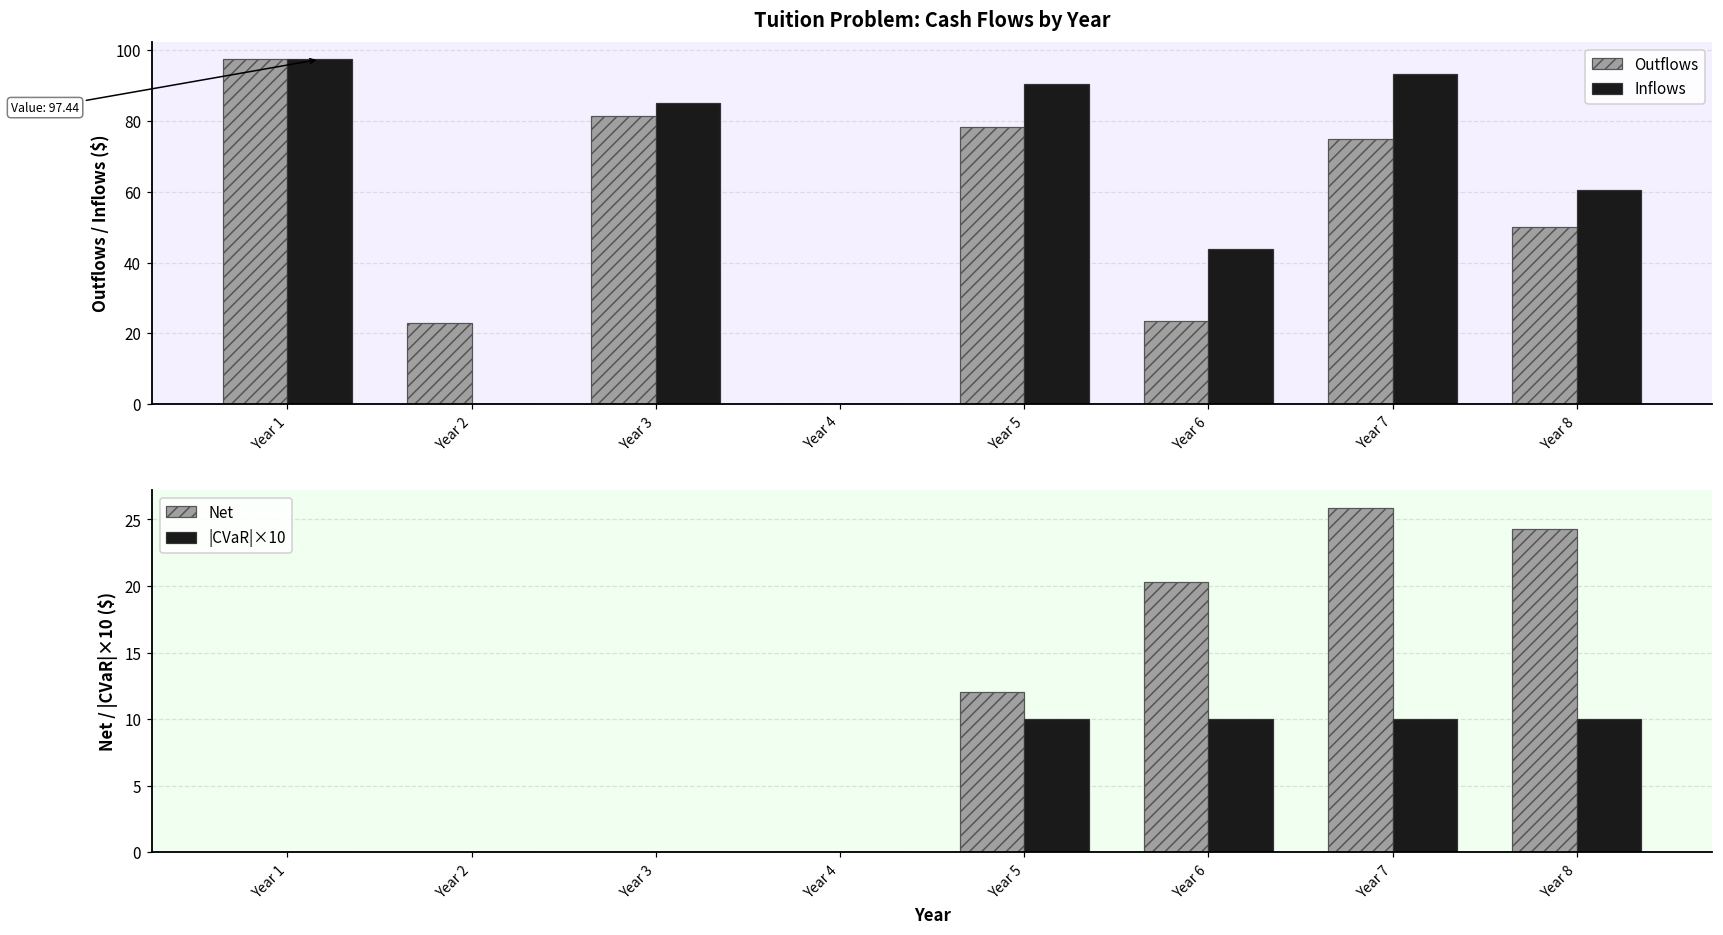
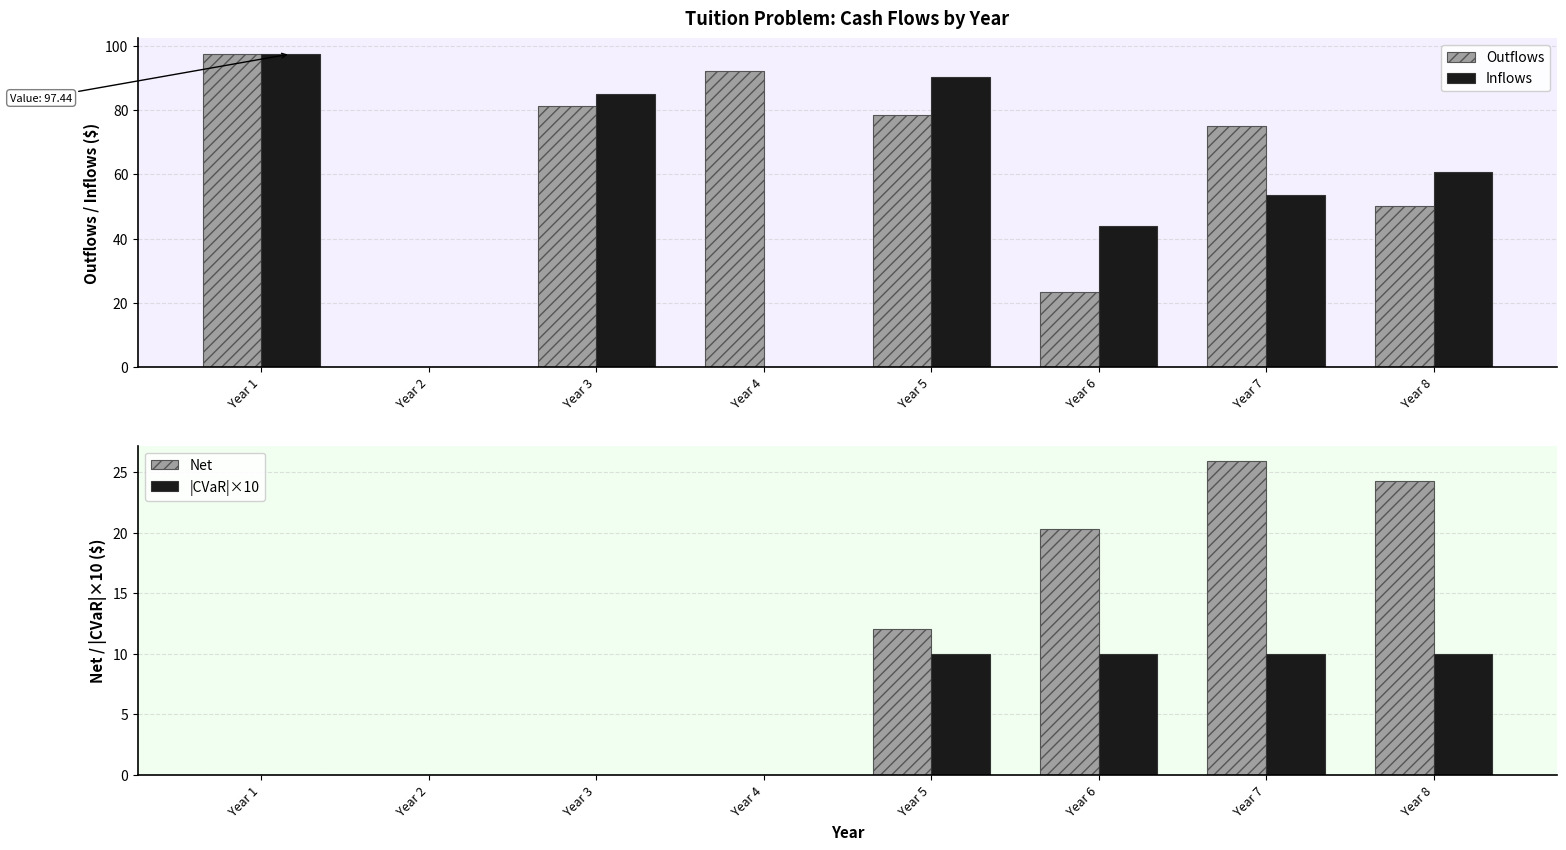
  {
    "Tuition Problem: Cash Flows by Year": {
      "Outflows": {
-       "Year 2": 23,
+       "Year 2": 0,
        "Year 3": 81,
-       "Year 4": 0,
+       "Year 4": 92,
        "Year 5": 78,
        "Year 6": 23,
        "Year 7": 75,
        "Year 8": 50
      },
      "Inflows": {
        "Year 1": 97,
        "Year 2": 0,
        "Year 3": 85,
        "Year 4": 0,
        "Year 5": 90,
        "Year 6": 44,
-       "Year 7": 93,
+       "Year 7": 54,
        "Year 8": 61
      }
    }
  }
